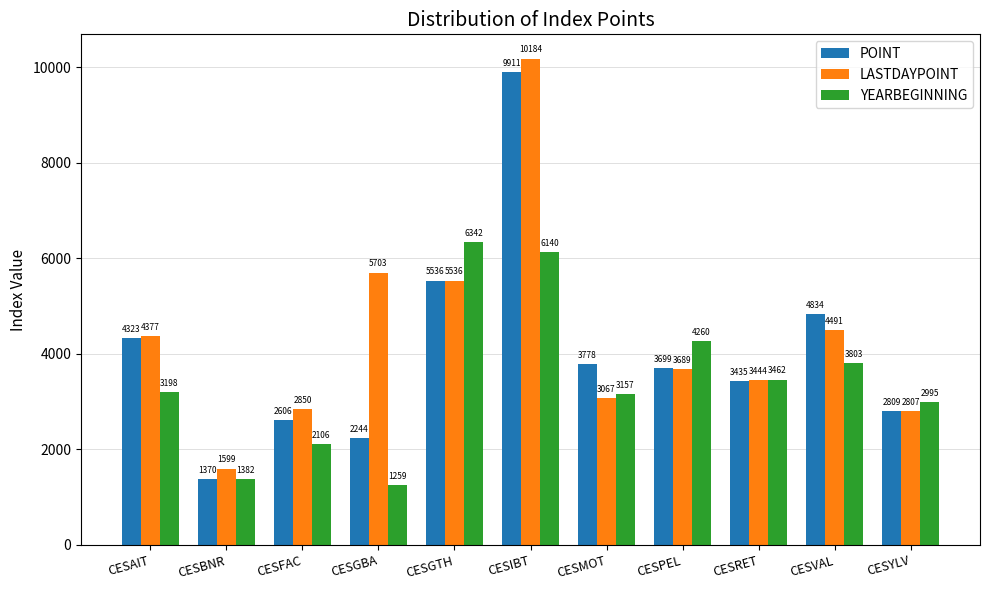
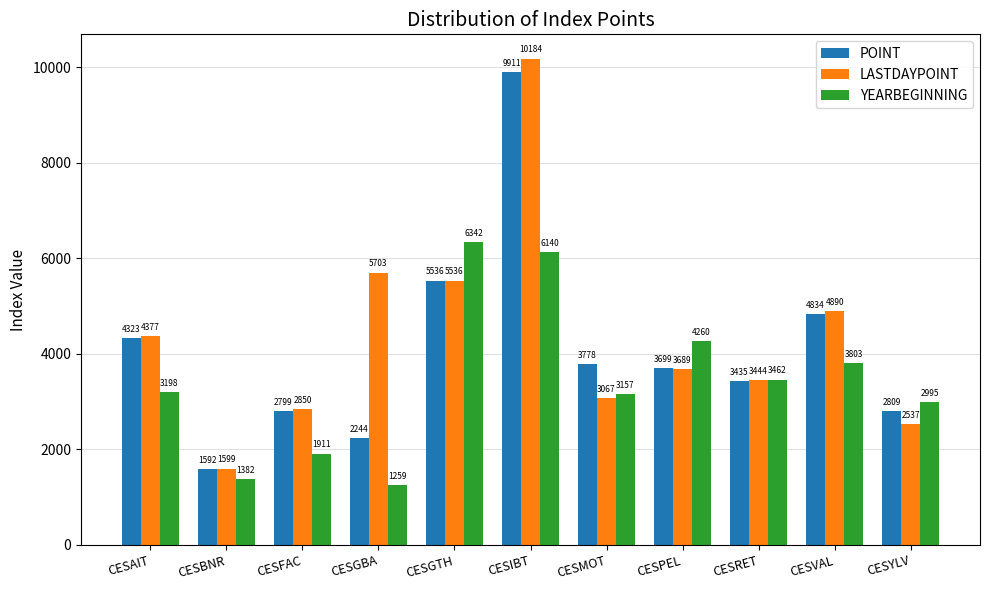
  {
    "POINT": {
      "CESAIT": 4323,
-     "CESBNR": 1370,
-     "CESFAC": 2606,
+     "CESBNR": 1592,
+     "CESFAC": 2799,
      "CESGBA": 2244,
      "CESGTH": 5536,
      "CESIBT": 9911,
      "CESMOT": 3778,
      "CESPEL": 3699,
      "CESRET": 3435,
      "CESVAL": 4834,
      "CESYLV": 2809
    },
    "LASTDAYPOINT": {
      "CESAIT": 4377,
      "CESBNR": 1599,
      "CESFAC": 2850,
      "CESGBA": 5703,
      "CESGTH": 5536,
      "CESIBT": 10184,
      "CESMOT": 3067,
      "CESPEL": 3689,
      "CESRET": 3444,
-     "CESVAL": 4491,
-     "CESYLV": 2807
+     "CESVAL": 4890,
+     "CESYLV": 2537
    },
    "YEARBEGINNING": {
      "CESAIT": 3198,
      "CESBNR": 1382,
-     "CESFAC": 2106,
+     "CESFAC": 1911,
      "CESGBA": 1259,
      "CESGTH": 6342,
      "CESIBT": 6140,
      "CESMOT": 3157,
      "CESPEL": 4260,
      "CESRET": 3462,
      "CESVAL": 3803,
      "CESYLV": 2995
    }
  }
